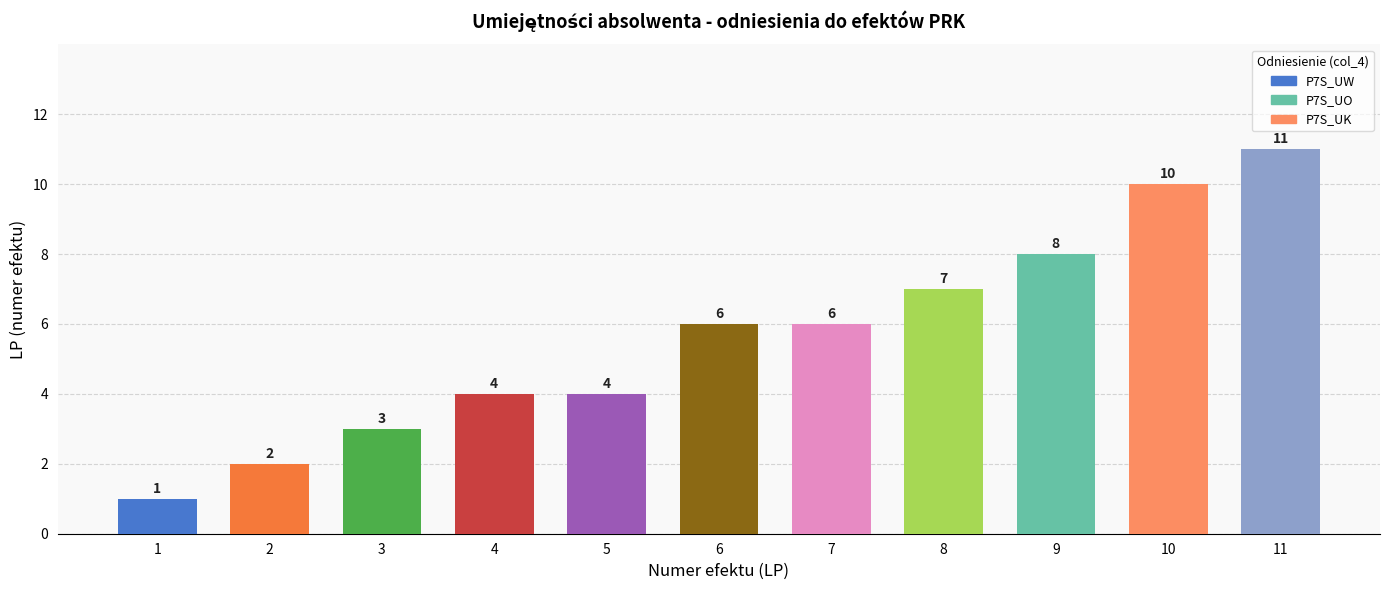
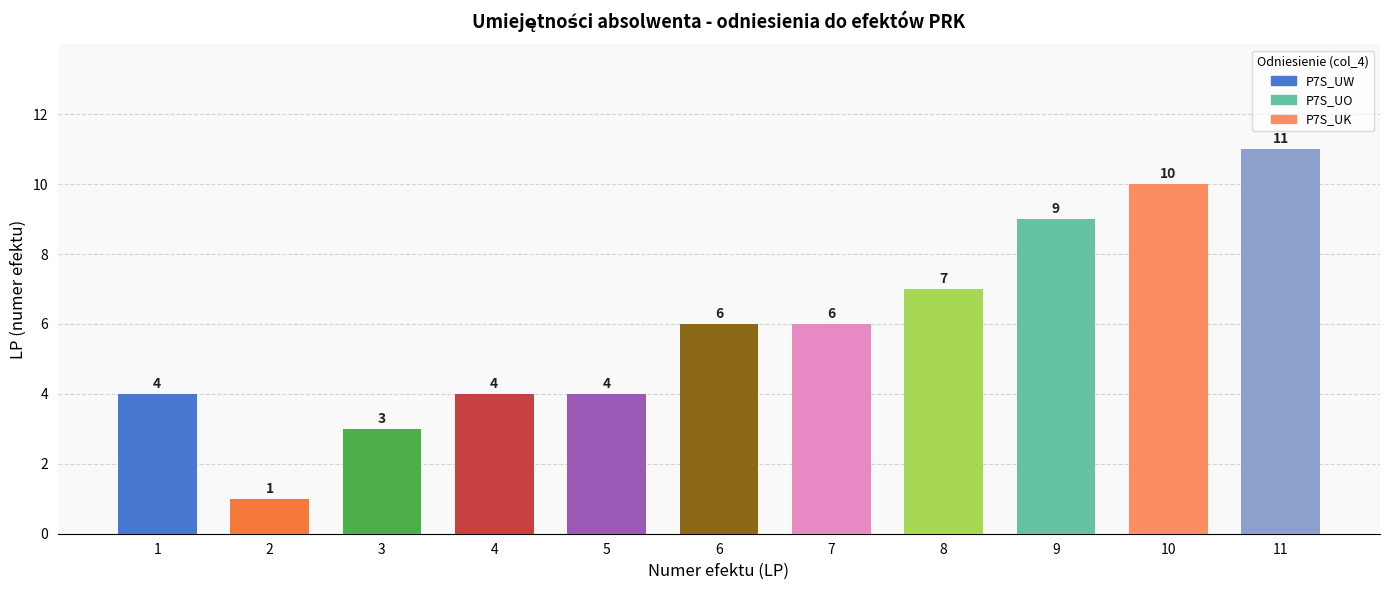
  {
-   "1": 1,
-   "2": 2,
+   "1": 4,
+   "2": 1,
    "3": 3,
    "4": 4,
    "5": 4,
    "6": 6,
    "7": 6,
    "8": 7,
-   "9": 8,
+   "9": 9,
    "10": 10,
    "11": 11
  }
